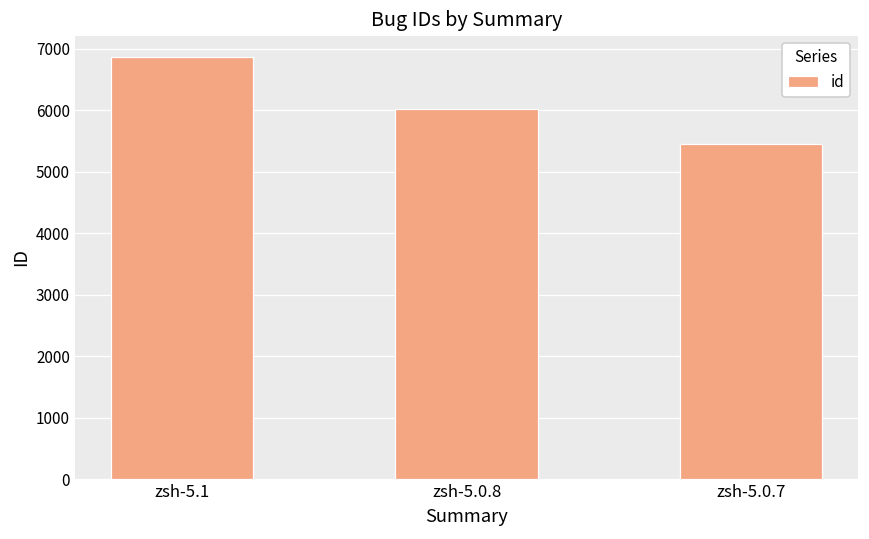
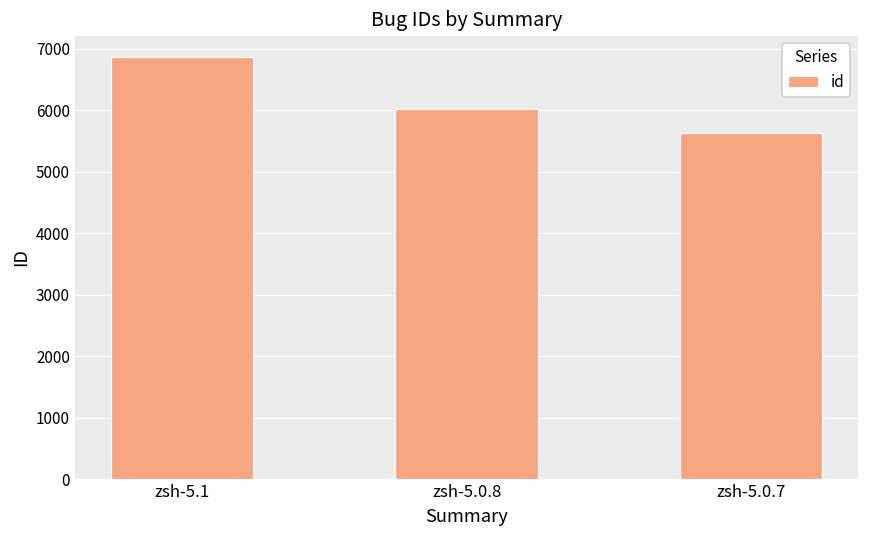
  {
    "zsh-5.1": 6900,
    "zsh-5.0.8": 6000,
-   "zsh-5.0.7": 5500
+   "zsh-5.0.7": 5600
  }
